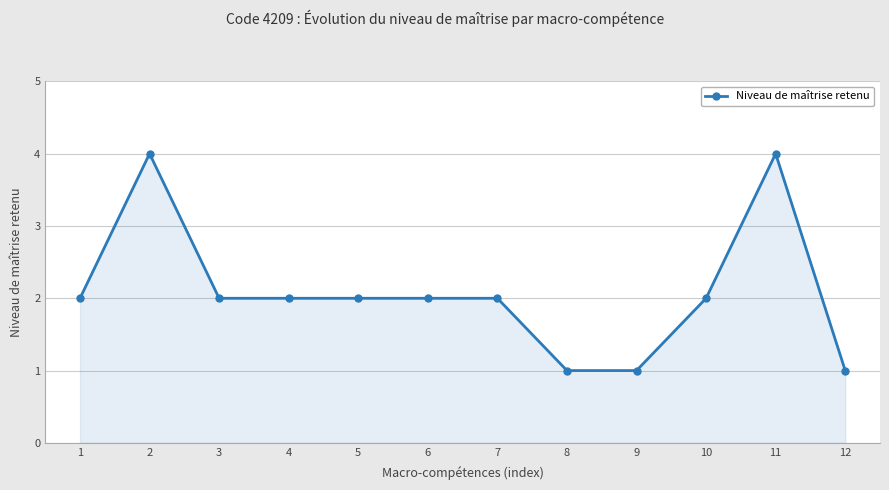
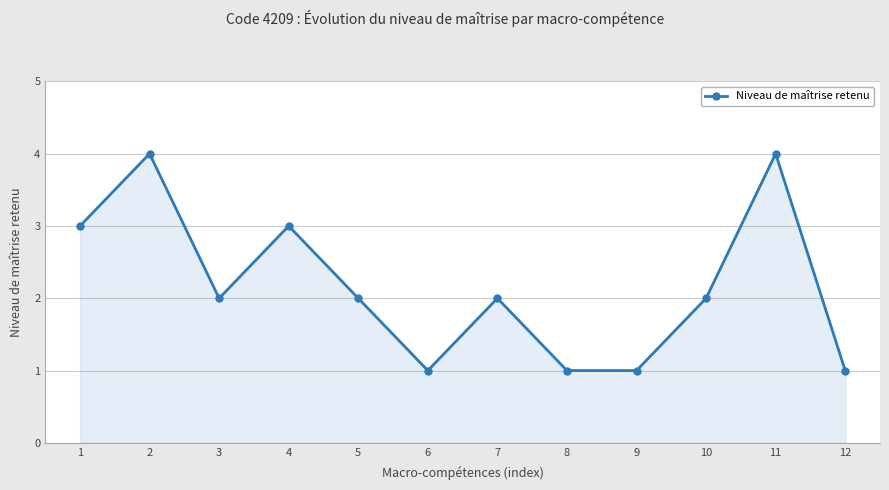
  {
-   "1": 2,
+   "1": 3,
    "2": 4,
    "3": 2,
-   "4": 2,
+   "4": 3,
    "5": 2,
-   "6": 2,
+   "6": 1,
    "7": 2,
    "8": 1,
    "9": 1,
    "10": 2,
    "11": 4,
    "12": 1
  }
